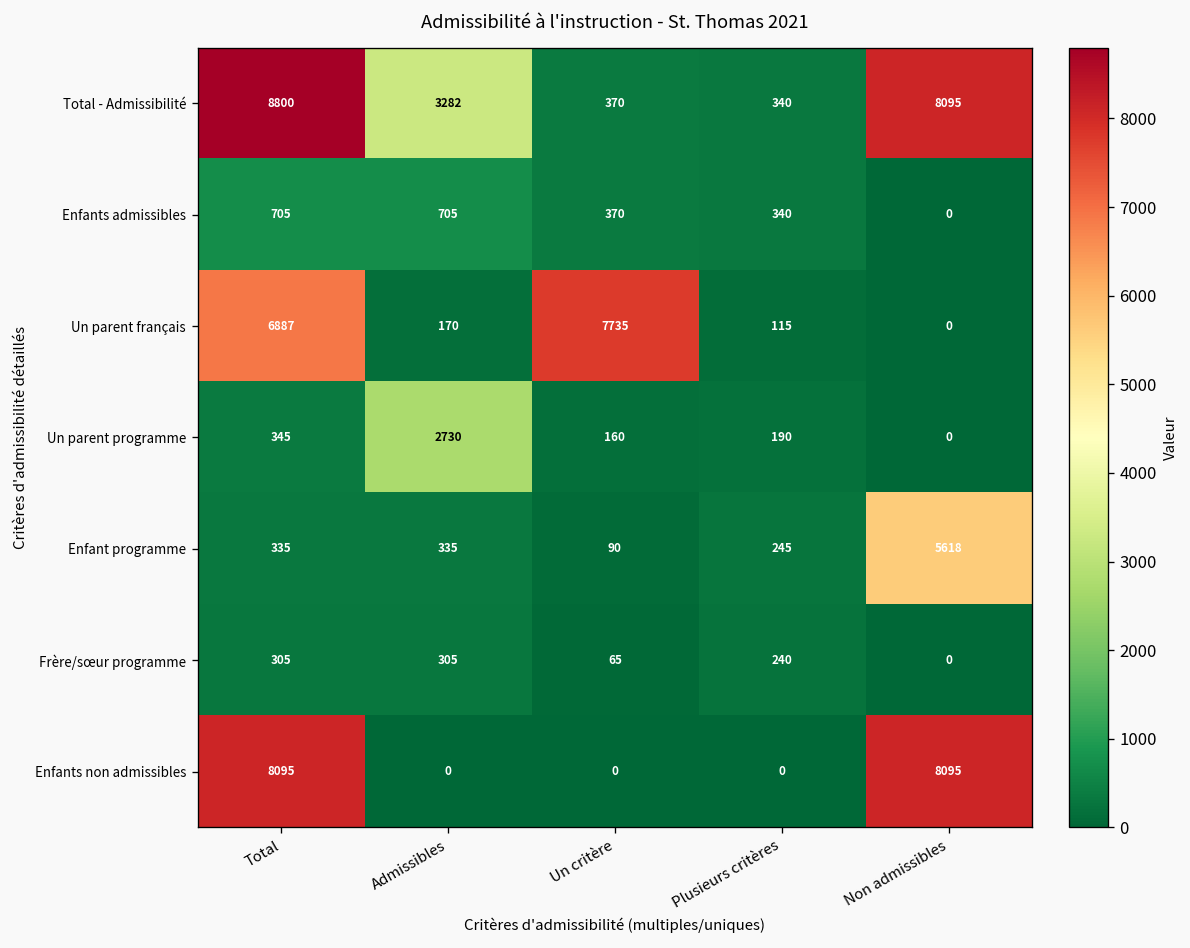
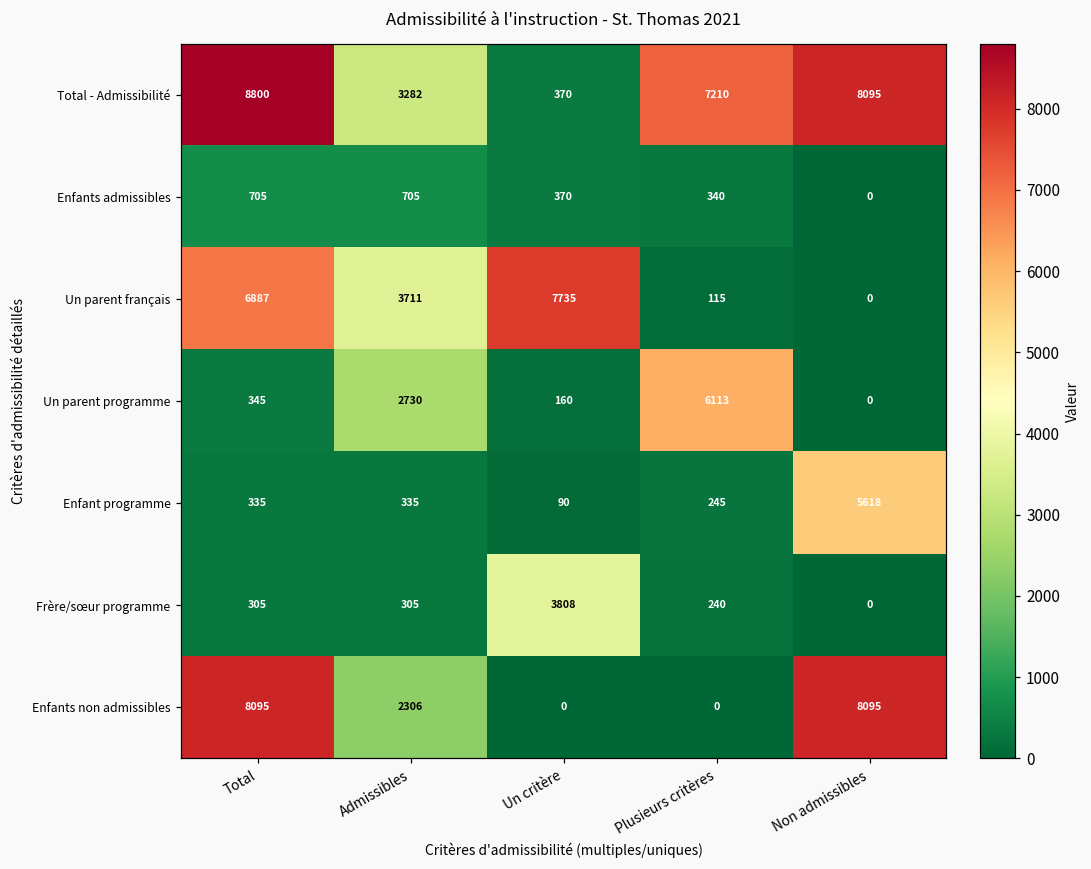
  {
    "Total - Admissibilité": {
      "Total": 8800,
      "Admissibles": 3282,
      "Un critère": 370,
-     "Plusieurs critères": 340,
+     "Plusieurs critères": 7210,
      "Non admissibles": 8095
    },
    "Enfants admissibles": {
      "Total": 705,
      "Admissibles": 705,
      "Un critère": 370,
      "Plusieurs critères": 340,
      "Non admissibles": 0
    },
    "Un parent français": {
      "Total": 6887,
-     "Admissibles": 170,
+     "Admissibles": 3711,
      "Un critère": 7735,
      "Plusieurs critères": 115,
      "Non admissibles": 0
    },
    "Un parent programme": {
      "Total": 345,
      "Admissibles": 2730,
      "Un critère": 160,
-     "Plusieurs critères": 190,
+     "Plusieurs critères": 6113,
      "Non admissibles": 0
    },
    "Enfant programme": {
      "Total": 335,
      "Admissibles": 335,
      "Un critère": 90,
      "Plusieurs critères": 245,
      "Non admissibles": 5618
    },
    "Frère/sœur programme": {
      "Total": 305,
      "Admissibles": 305,
-     "Un critère": 65,
+     "Un critère": 3808,
      "Plusieurs critères": 240,
      "Non admissibles": 0
    },
    "Enfants non admissibles": {
      "Total": 8095,
-     "Admissibles": 0,
+     "Admissibles": 2306,
      "Un critère": 0,
      "Plusieurs critères": 0,
      "Non admissibles": 8095
    }
  }
